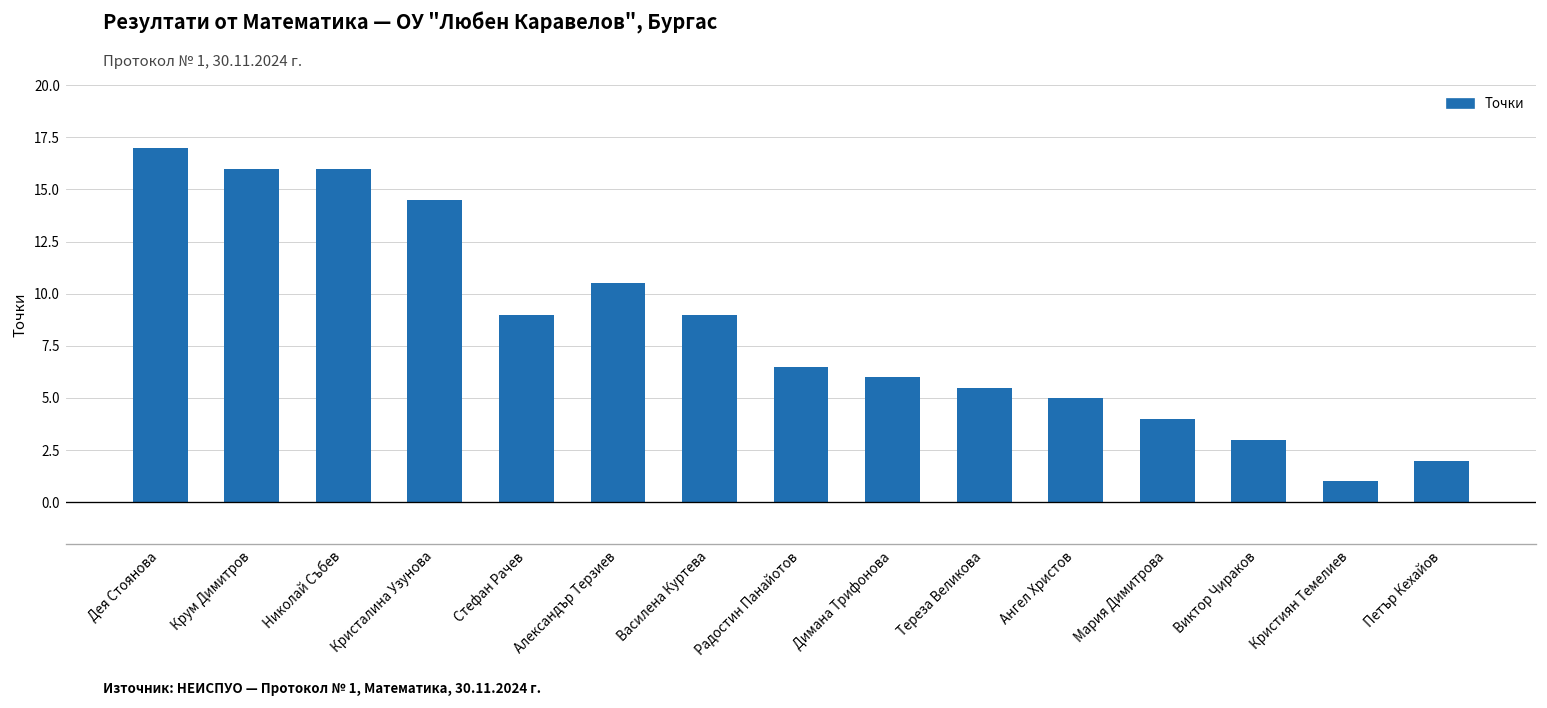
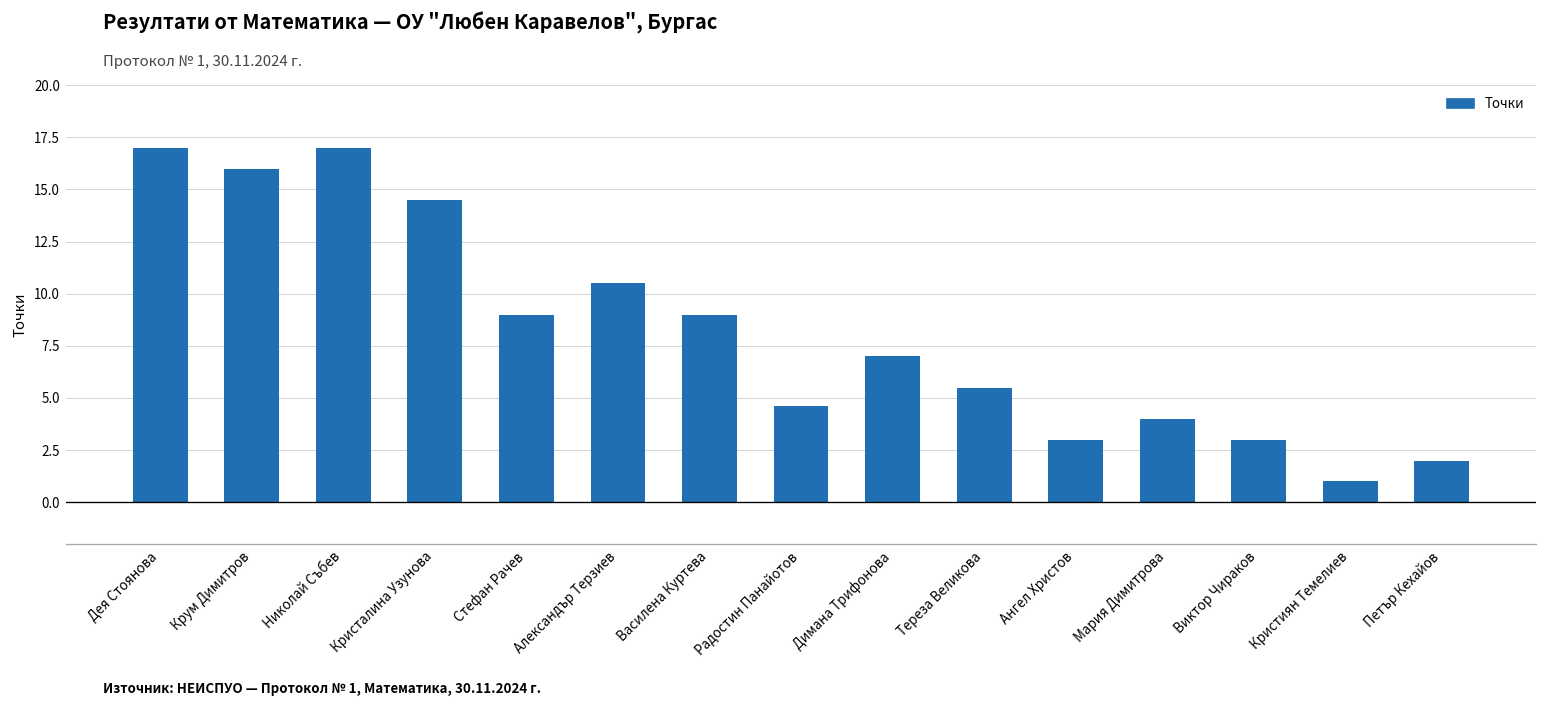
  {
    "Дея Стоянова": 17.0,
    "Крум Димитров": 16.0,
-   "Николай Събев": 16,
+   "Николай Събев": 17,
    "Кристалина Узунова": 14.5,
    "Стефан Рачев": 9.0,
    "Александър Терзиев": 10.5,
    "Василена Куртева": 9.0,
-   "Радостин Панайотов": 6.5,
-   "Димана Трифонова": 6,
+   "Радостин Панайотов": 4.6,
+   "Димана Трифонова": 7,
    "Тереза Великова": 5.5,
-   "Ангел Христов": 5,
+   "Ангел Христов": 3,
    "Мария Димитрова": 4.0,
    "Виктор Чираков": 3.0,
    "Кристиян Темелиев": 1.0,
    "Петър Кехайов": 2.0
  }
